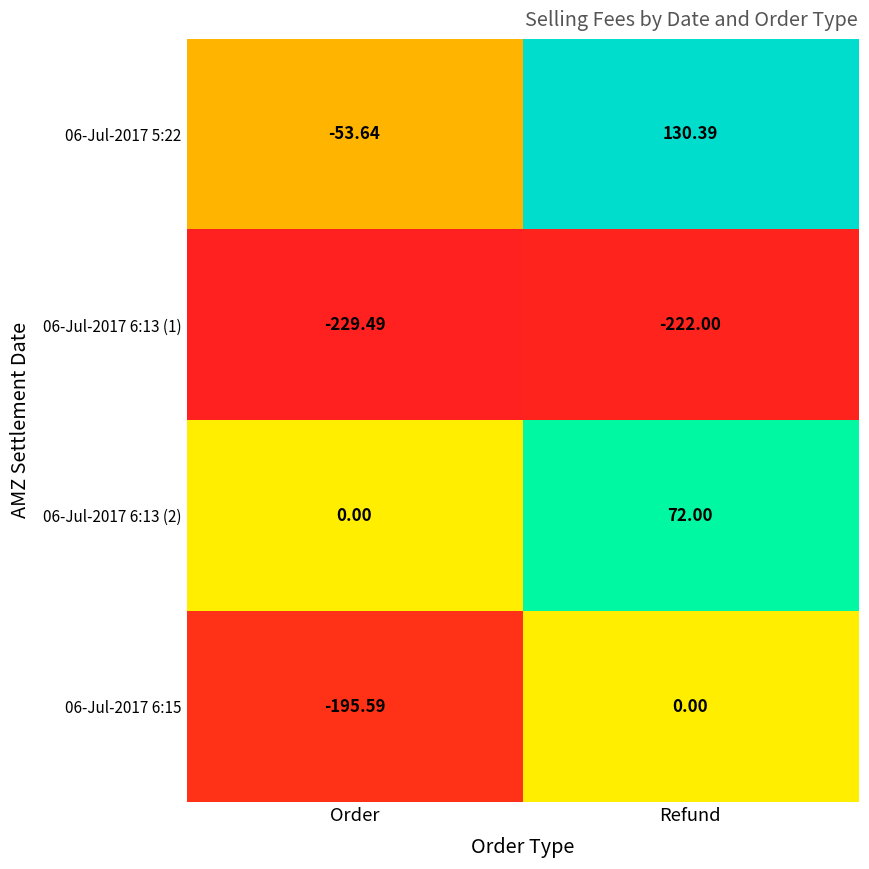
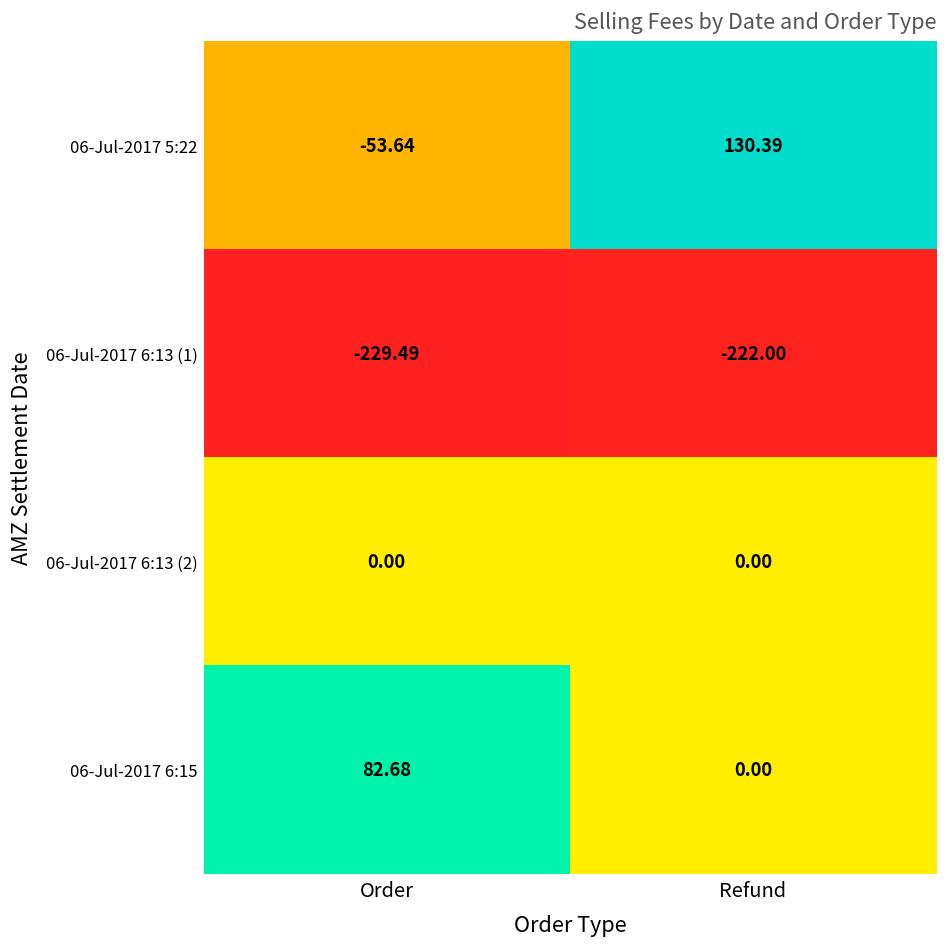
  {
    "06-Jul-2017 5:22": {
      "Order": -53.64,
      "Refund": 130.39
    },
    "06-Jul-2017 6:13 (1)": {
      "Order": -229.49,
      "Refund": -222.00
    },
    "06-Jul-2017 6:13 (2)": {
      "Order": 0.00,
-     "Refund": 72.00
+     "Refund": 0.00
    },
    "06-Jul-2017 6:15": {
-     "Order": -195.59,
+     "Order": 82.68,
      "Refund": 0.00
    }
  }
